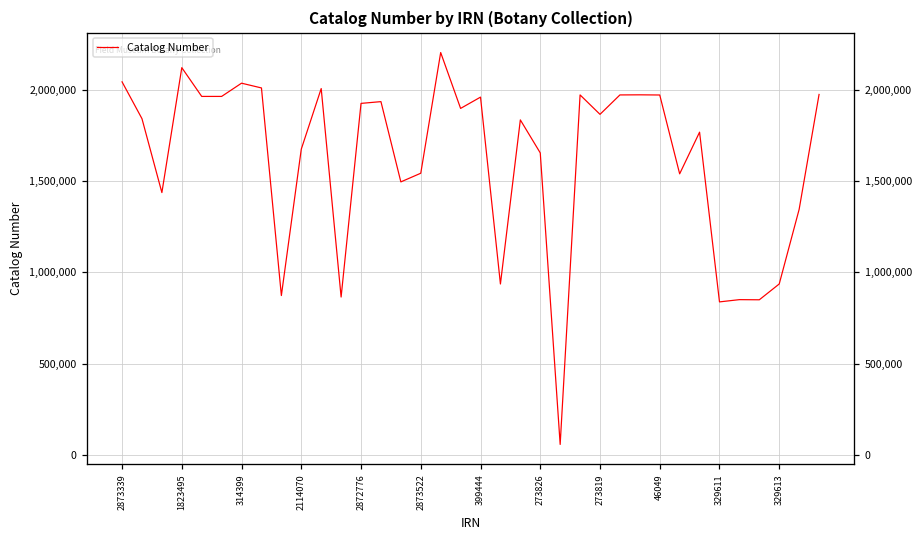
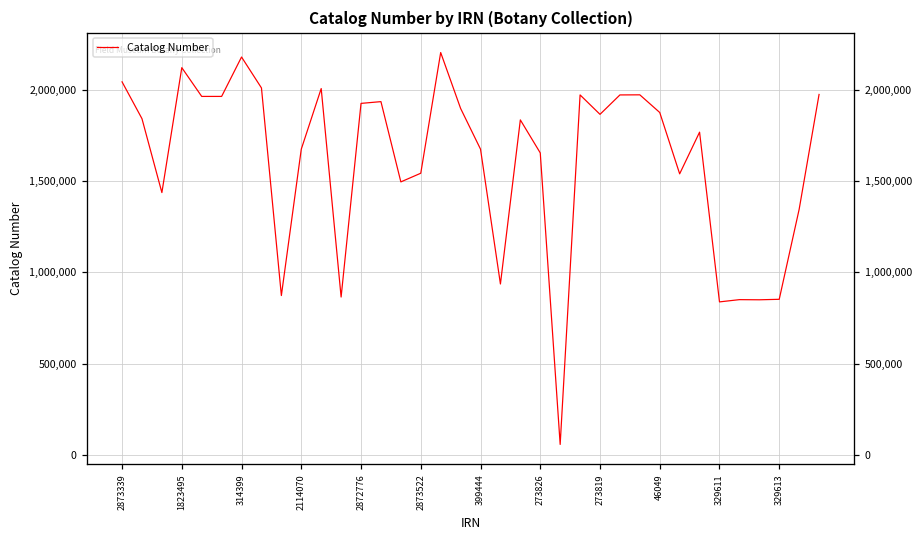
  {
    "2873339": "2,040,000",
    "1823495": "2,120,000",
-   "314399": "2,040,000",
+   "314399": "2,180,000",
    "2114070": "1,670,000",
    "2872776": "1,920,000",
    "2873522": "1,540,000",
-   "399444": "1,960,000",
+   "399444": "1,670,000",
    "273826": "1,650,000",
    "273819": "1,860,000",
-   "46049": "1,970,000",
+   "46049": "1,870,000",
    "329611": "840,000",
-   "329613": "940,000"
+   "329613": "850,000"
  }
